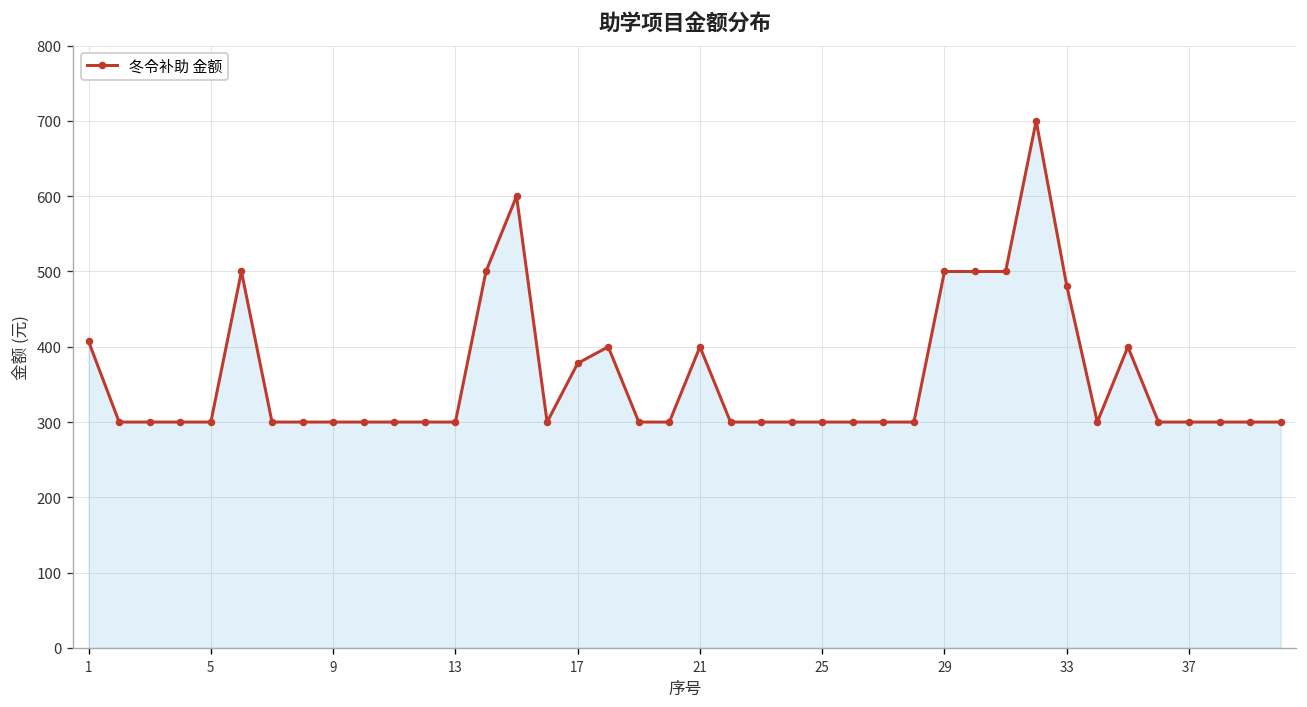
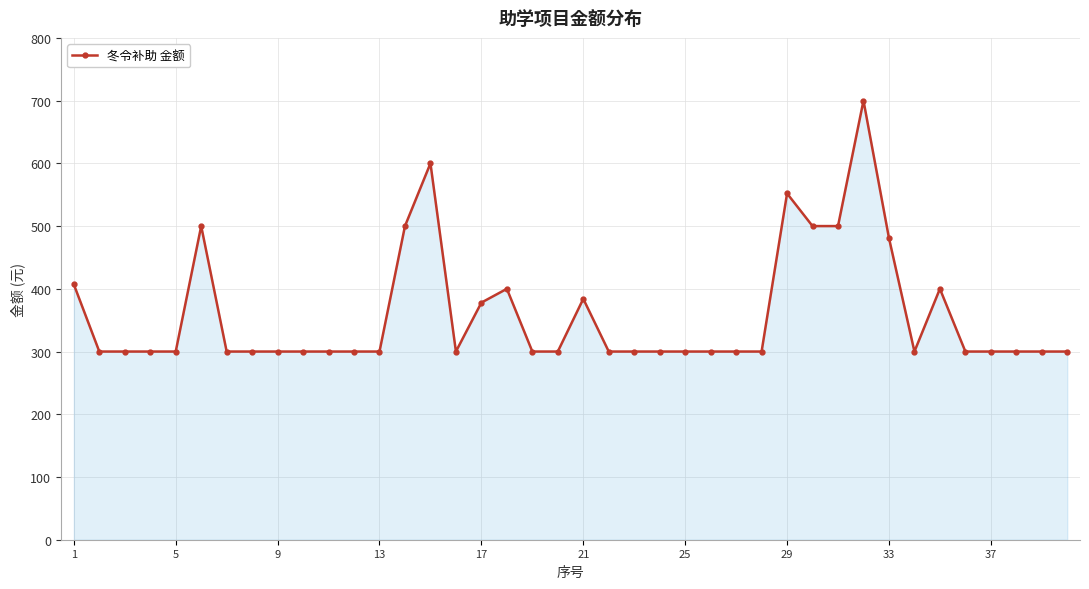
  {
    "1": 410,
    "5": 300,
    "9": 300,
    "13": 300,
    "17": 380,
-   "21": 400,
+   "21": 380,
    "25": 300,
-   "29": 500,
+   "29": 550,
    "33": 480,
    "37": 300
  }
